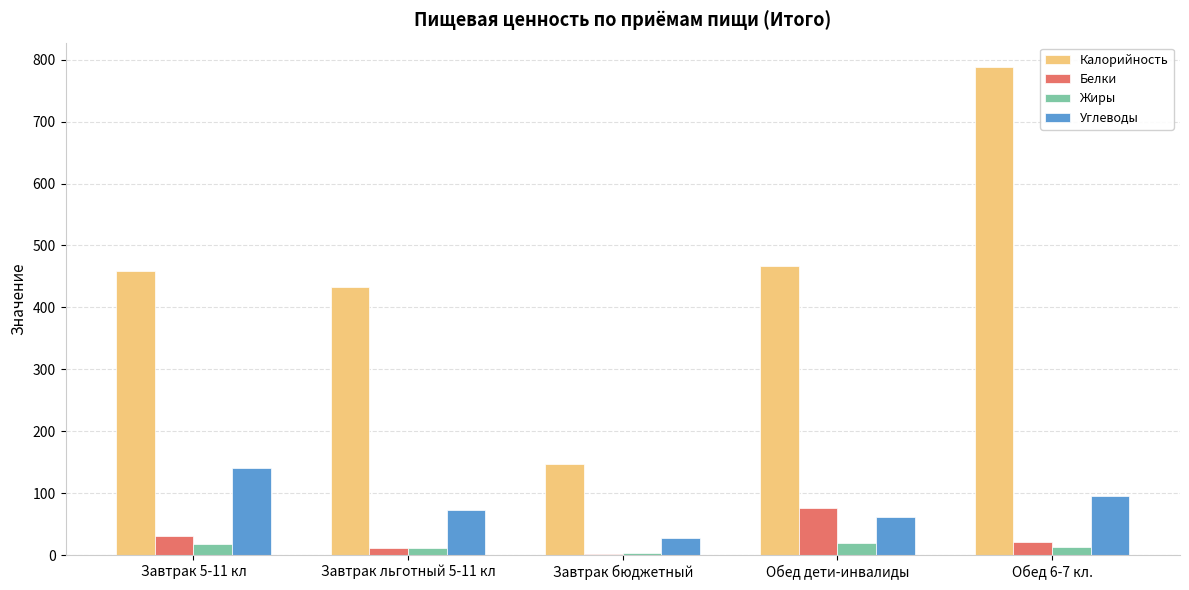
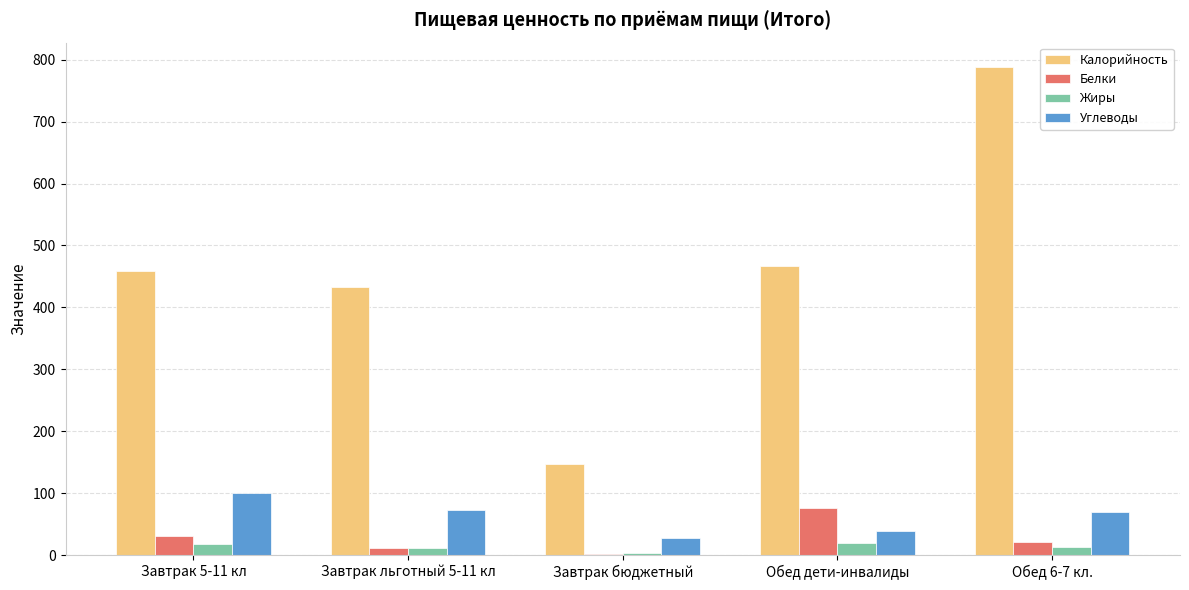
  {
    "Калорийность": {
      "Завтрак 5-11 кл": 460,
      "Завтрак льготный 5-11 кл": 430,
      "Завтрак бюджетный": 150,
      "Обед дети-инвалиды": 470,
      "Обед 6-7 кл.": 790
    },
    "Белки": {
      "Завтрак 5-11 кл": 30,
      "Завтрак льготный 5-11 кл": 10,
      "Обед дети-инвалиды": 80,
      "Обед 6-7 кл.": 20
    },
    "Жиры": {
      "Завтрак 5-11 кл": 20,
      "Завтрак льготный 5-11 кл": 10,
      "Обед дети-инвалиды": 20,
      "Обед 6-7 кл.": 10
    },
    "Углеводы": {
-     "Завтрак 5-11 кл": 140,
+     "Завтрак 5-11 кл": 100,
      "Завтрак льготный 5-11 кл": 70,
      "Завтрак бюджетный": 30,
-     "Обед дети-инвалиды": 60,
-     "Обед 6-7 кл.": 100
+     "Обед дети-инвалиды": 40,
+     "Обед 6-7 кл.": 70
    }
  }
